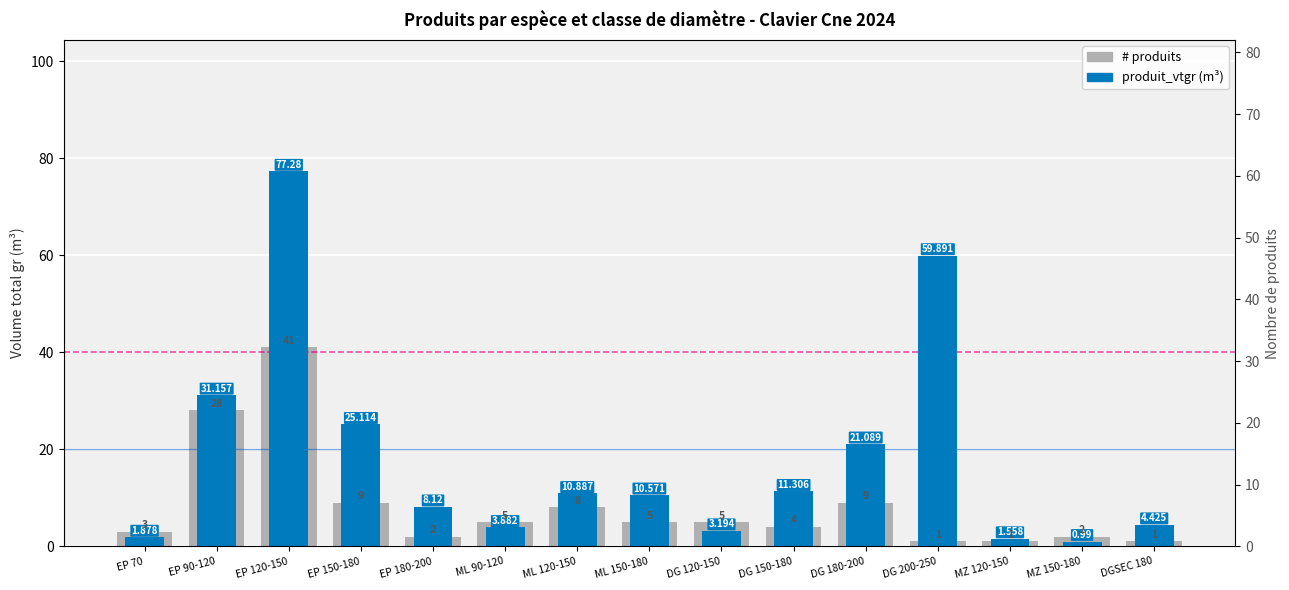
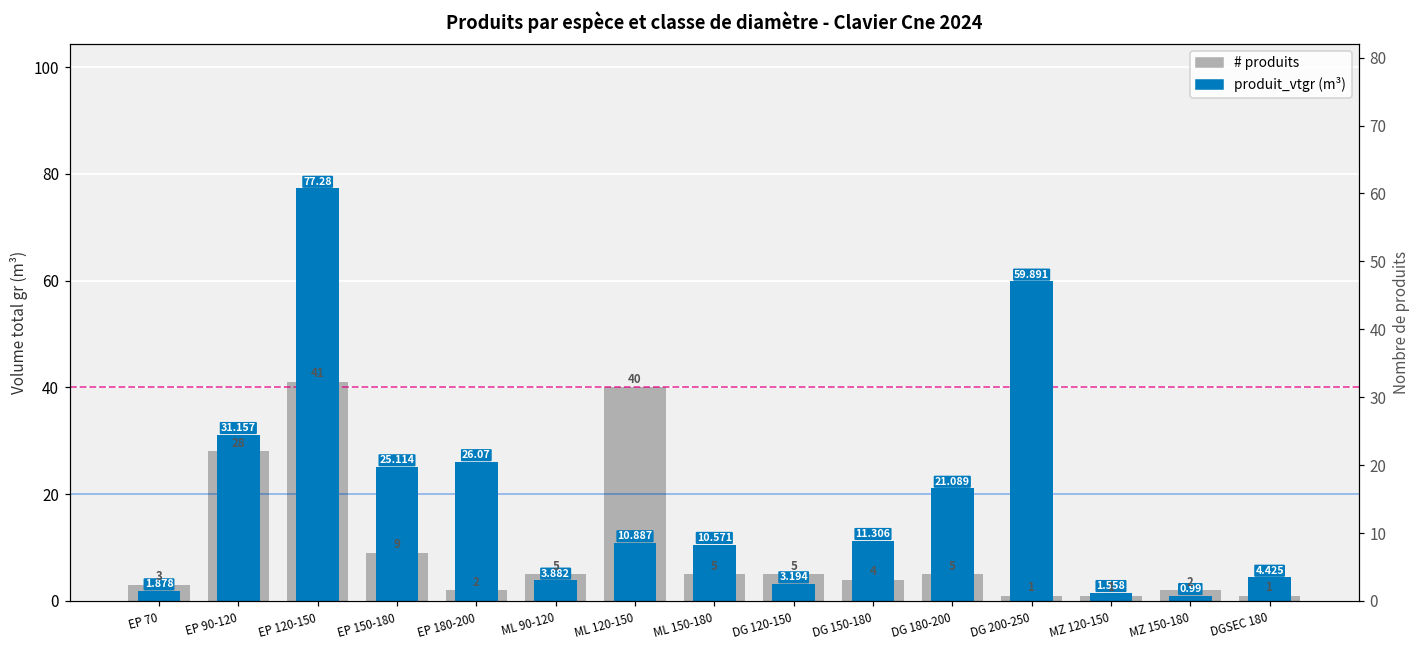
  {
    "# produits": {
-     "ML 120-150": 8,
-     "DG 180-200": 9
+     "ML 120-150": 40,
+     "DG 180-200": 5
    },
    "produit_vtgr (m³)": {
-     "EP 180-200": 8.12
+     "EP 180-200": 26.07
    }
  }
